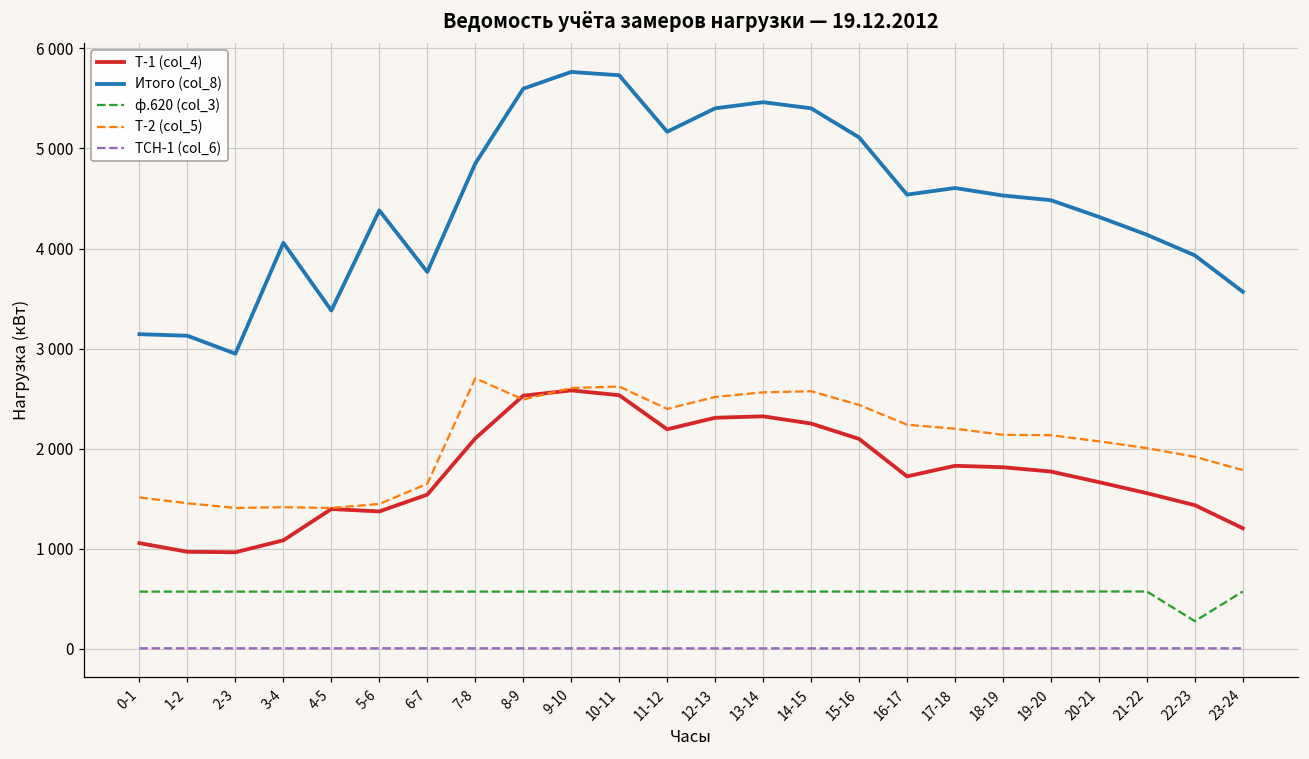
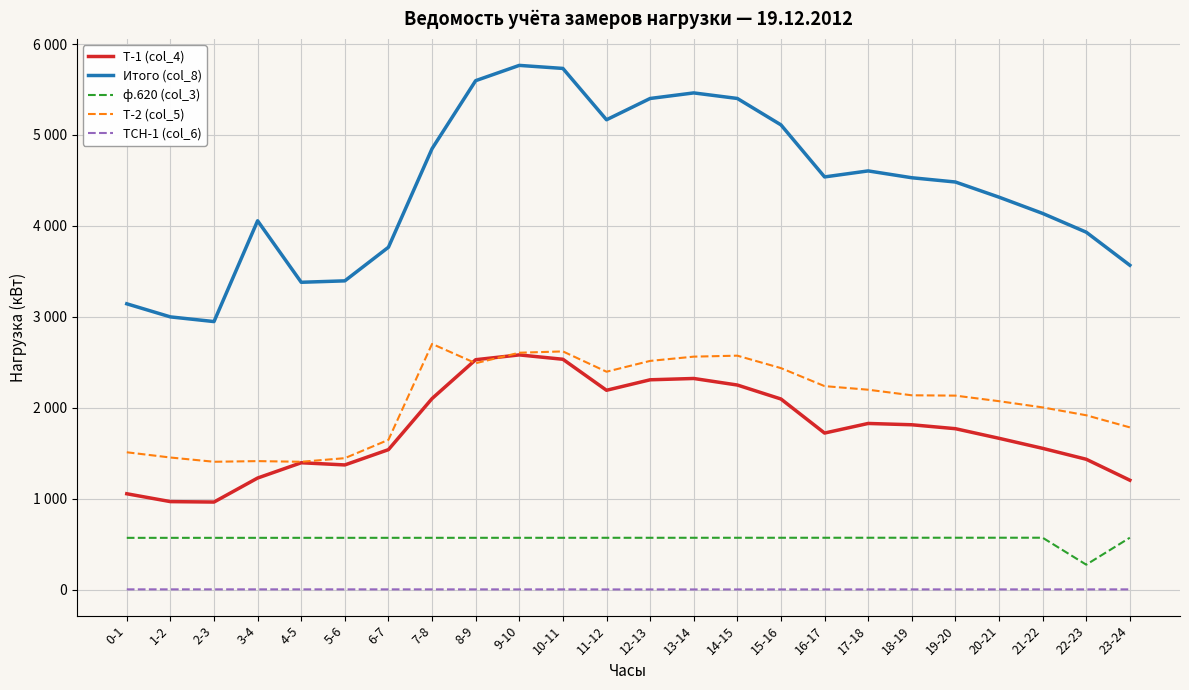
  {
    "Т-1 (col_4)": {
      "0-1": 1100,
      "1-2": 1000,
      "2-3": 1000,
-     "3-4": 1100,
+     "3-4": 1200,
      "5-6": 1400,
      "6-7": 1500,
      "7-8": 2100,
      "8-9": 2500,
      "10-11": 2500,
      "11-12": 2200,
      "12-13": 2300,
      "13-14": 2300,
      "14-15": 2300,
      "15-16": 2100,
      "16-17": 1700,
      "17-18": 1800,
      "18-19": 1800,
      "19-20": 1800,
      "20-21": 1700,
      "21-22": 1600,
      "22-23": 1400,
      "23-24": 1200
    },
    "Итого (col_8)": {
      "0-1": 3100,
-     "1-2": 3100,
+     "1-2": 3000,
      "2-3": 2900,
      "3-4": 4100,
      "4-5": 3400,
-     "5-6": 4400,
+     "5-6": 3400,
      "6-7": 3800,
      "7-8": 4800,
      "8-9": 5600,
      "9-10": 5800,
      "10-11": 5700,
      "11-12": 5200,
      "12-13": 5400,
      "13-14": 5500,
      "14-15": 5400,
      "15-16": 5100,
      "16-17": 4500,
      "17-18": 4600,
      "18-19": 4500,
      "19-20": 4500,
      "20-21": 4300,
      "21-22": 4100,
      "22-23": 3900,
      "23-24": 3600
    },
    "ф.620 (col_3)": {
      "0-1": 600,
      "1-2": 600,
      "2-3": 600,
      "3-4": 600,
      "4-5": 600,
      "5-6": 600,
      "6-7": 600,
      "7-8": 600,
      "8-9": 600,
      "9-10": 600,
      "10-11": 600,
      "11-12": 600,
      "12-13": 600,
      "13-14": 600,
      "14-15": 600,
      "15-16": 600,
      "16-17": 600,
      "17-18": 600,
      "18-19": 600,
      "19-20": 600,
      "20-21": 600,
      "21-22": 600,
      "22-23": 300,
      "23-24": 600
    },
    "Т-2 (col_5)": {
      "0-1": 1500,
      "1-2": 1500,
      "2-3": 1400,
      "3-4": 1400,
      "5-6": 1400,
      "6-7": 1600,
      "7-8": 2700,
      "8-9": 2500,
      "10-11": 2600,
      "11-12": 2400,
      "12-13": 2500,
      "13-14": 2600,
      "14-15": 2600,
      "15-16": 2400,
      "16-17": 2200,
      "17-18": 2200,
      "18-19": 2100,
      "19-20": 2100,
      "20-21": 2100,
      "21-22": 2000,
      "22-23": 1900,
      "23-24": 1800
    },
    "ТСН-1 (col_6)": {
      "0-1": 0,
      "1-2": 0,
      "2-3": 0,
      "3-4": 0,
      "4-5": 0,
      "5-6": 0,
      "6-7": 0,
      "7-8": 0,
      "8-9": 0,
      "9-10": 0,
      "10-11": 0,
      "11-12": 0,
      "12-13": 0,
      "13-14": 0,
      "14-15": 0,
      "15-16": 0,
      "16-17": 0,
      "17-18": 0,
      "18-19": 0,
      "19-20": 0,
      "20-21": 0,
      "21-22": 0,
      "22-23": 0,
      "23-24": 0
    }
  }
